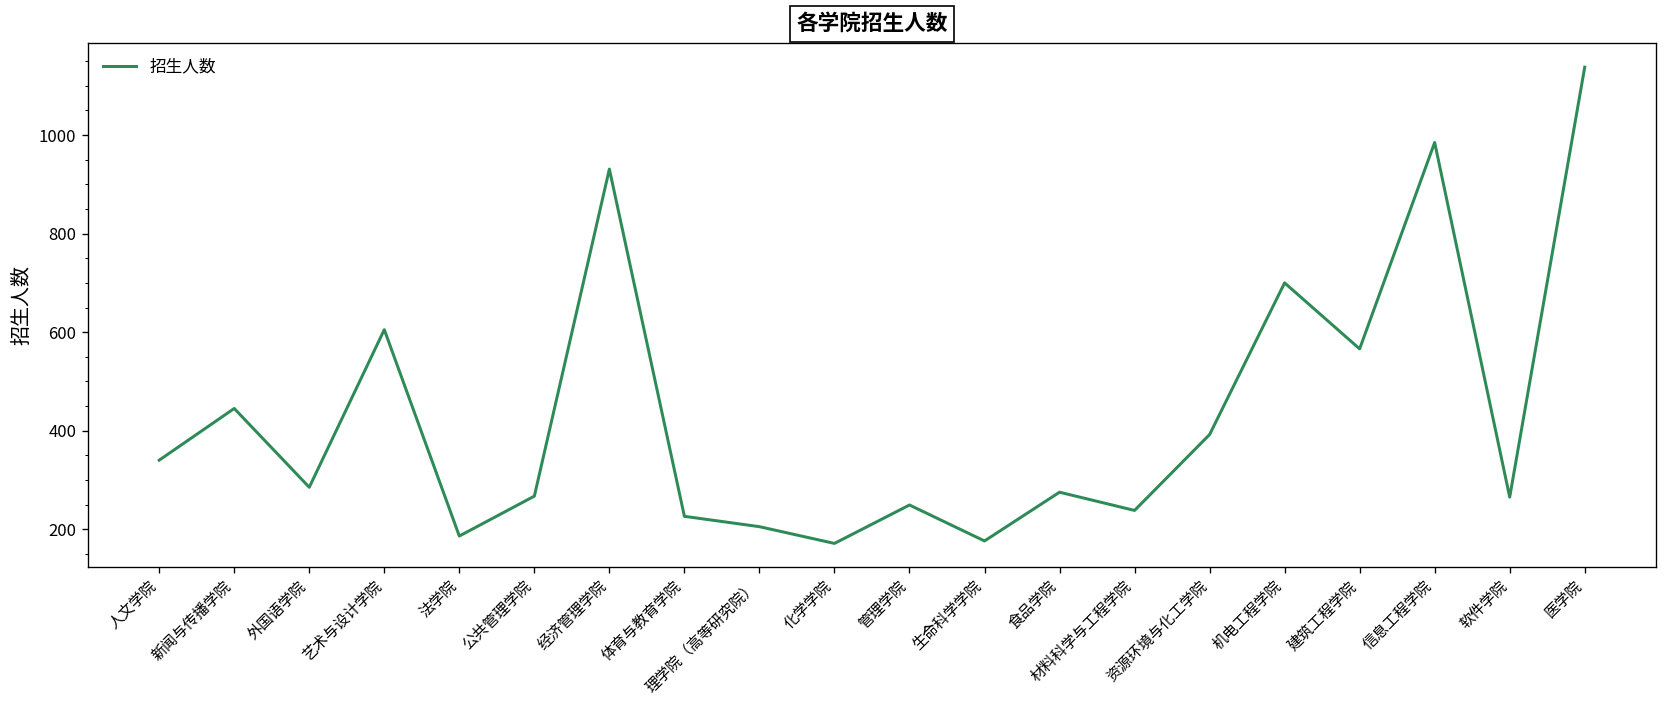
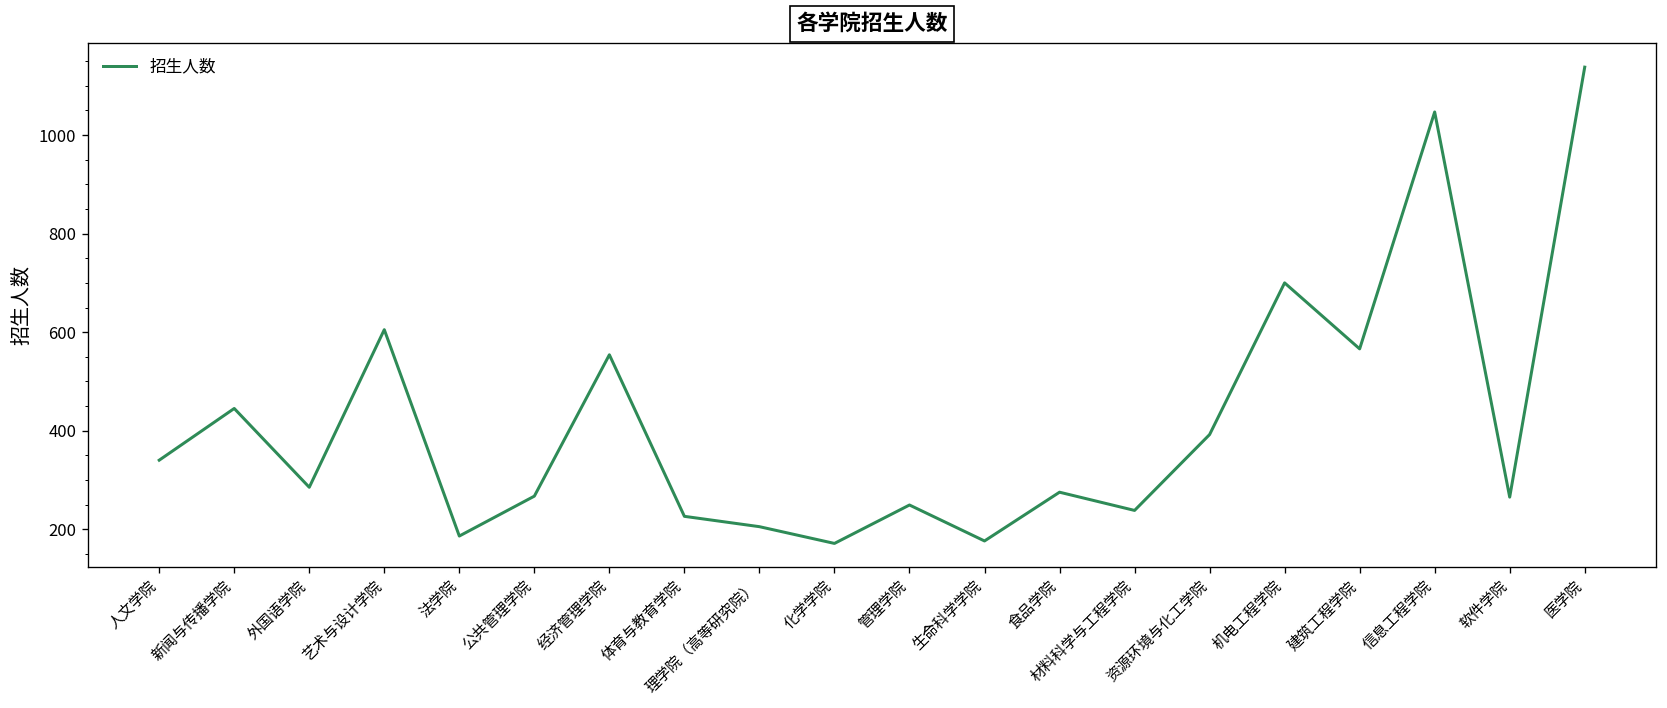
  {
    "人文学院": 340,
    "新闻与传播学院": 450,
    "外国语学院": 290,
    "艺术与设计学院": 610,
    "法学院": 190,
    "公共管理学院": 270,
-   "经济管理学院": 930,
+   "经济管理学院": 550,
    "体育与教育学院": 230,
    "理学院（高等研究院）": 210,
    "化学学院": 170,
    "管理学院": 250,
    "生命科学学院": 180,
    "食品学院": 280,
    "材料科学与工程学院": 240,
    "资源环境与化工学院": 390,
    "机电工程学院": 700,
    "建筑工程学院": 570,
-   "信息工程学院": 990,
+   "信息工程学院": 1050,
    "软件学院": 270,
    "医学院": 1140
  }
